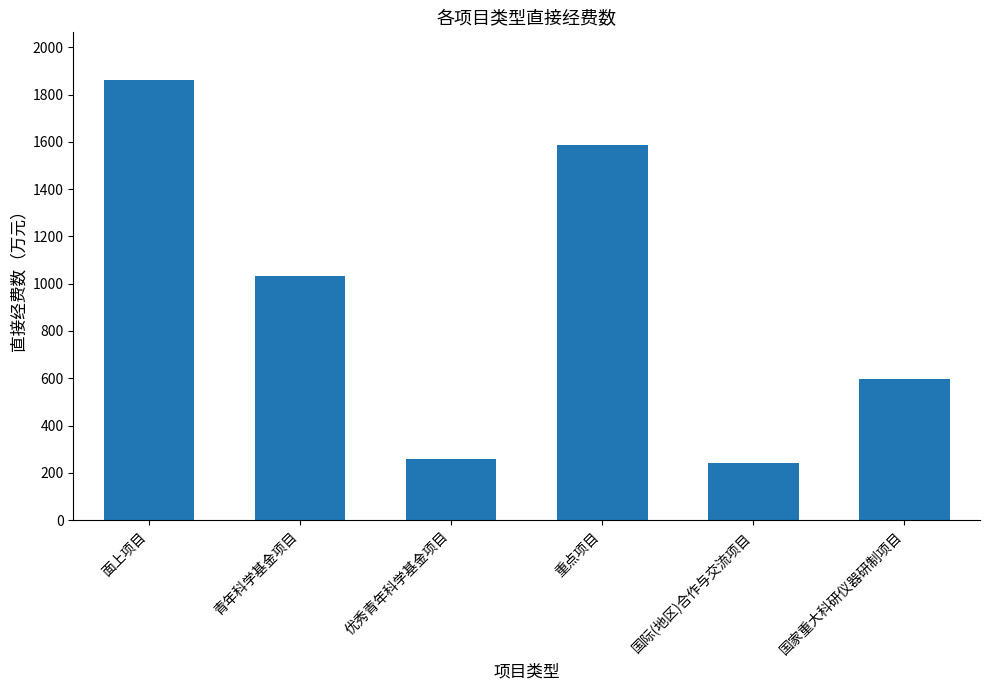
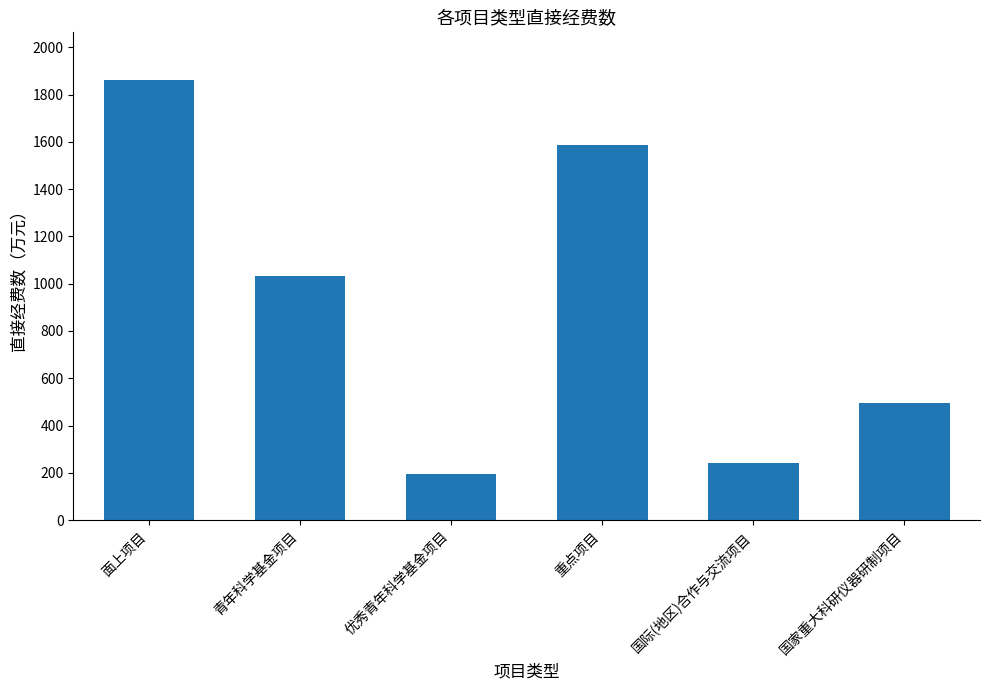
  {
    "面上项目": 1860,
    "青年科学基金项目": 1030,
-   "优秀青年科学基金项目": 260,
+   "优秀青年科学基金项目": 190,
    "重点项目": 1590,
    "国际(地区)合作与交流项目": 240,
-   "国家重大科研仪器研制项目": 600
+   "国家重大科研仪器研制项目": 500
  }
